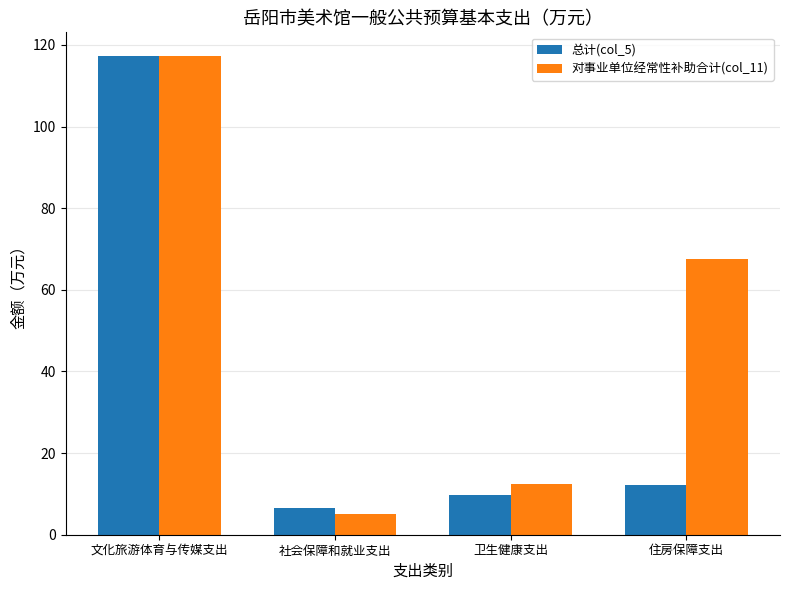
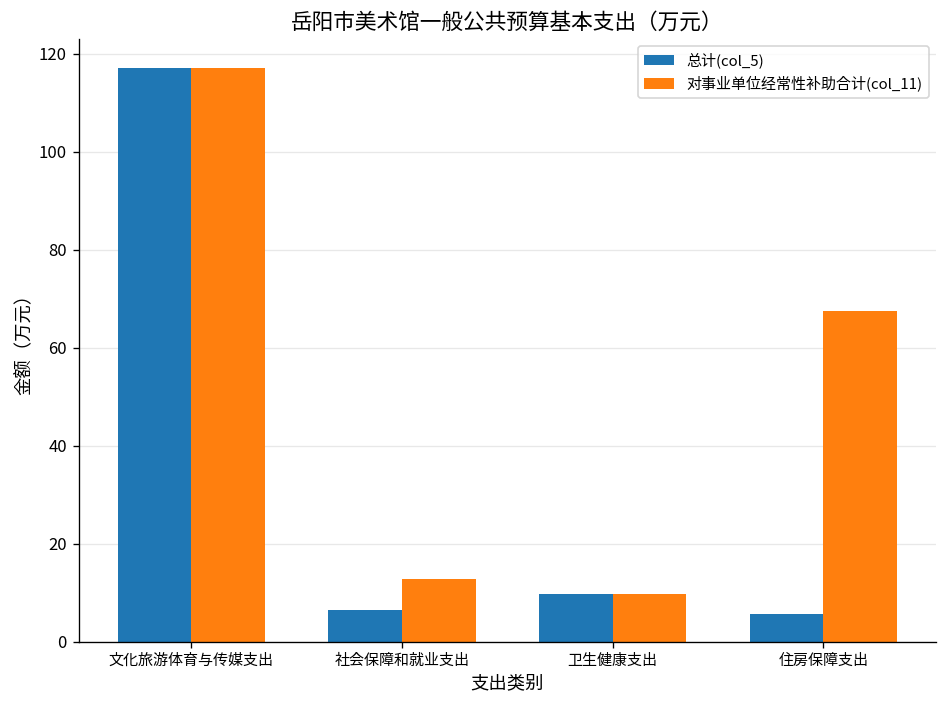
  {
    "总计(col_5)": {
      "文化旅游体育与传媒支出": 117,
      "社会保障和就业支出": 6,
      "卫生健康支出": 10,
-     "住房保障支出": 12
+     "住房保障支出": 6
    },
    "对事业单位经常性补助合计(col_11)": {
      "文化旅游体育与传媒支出": 117,
-     "社会保障和就业支出": 5,
-     "卫生健康支出": 12,
+     "社会保障和就业支出": 13,
+     "卫生健康支出": 10,
      "住房保障支出": 67
    }
  }
